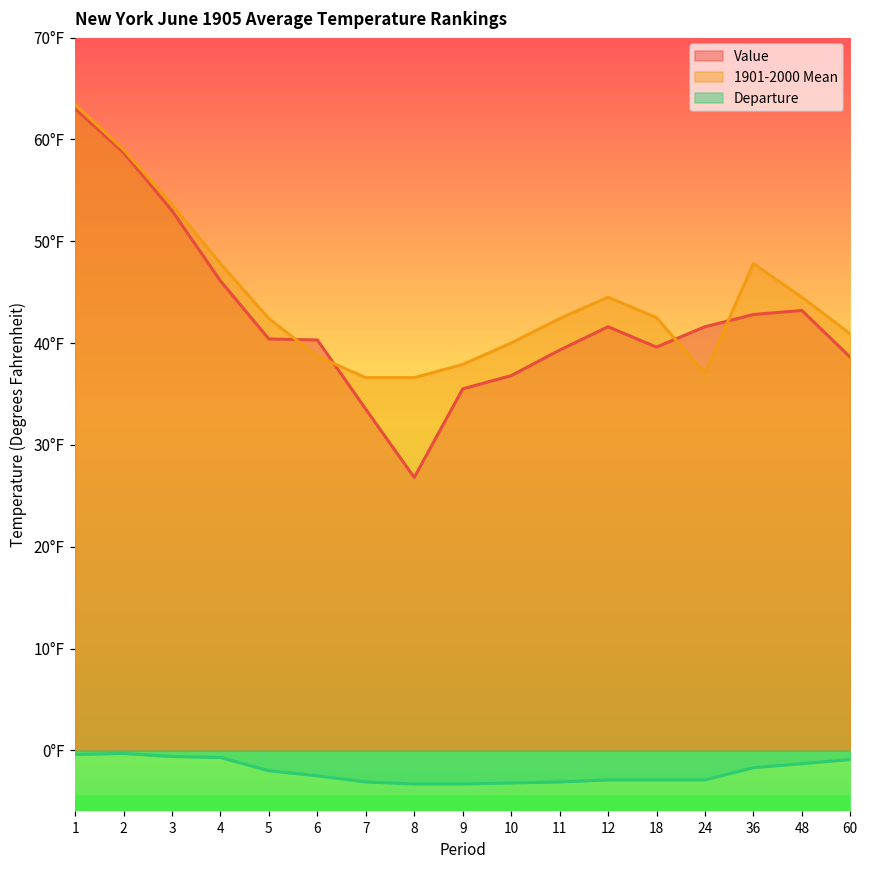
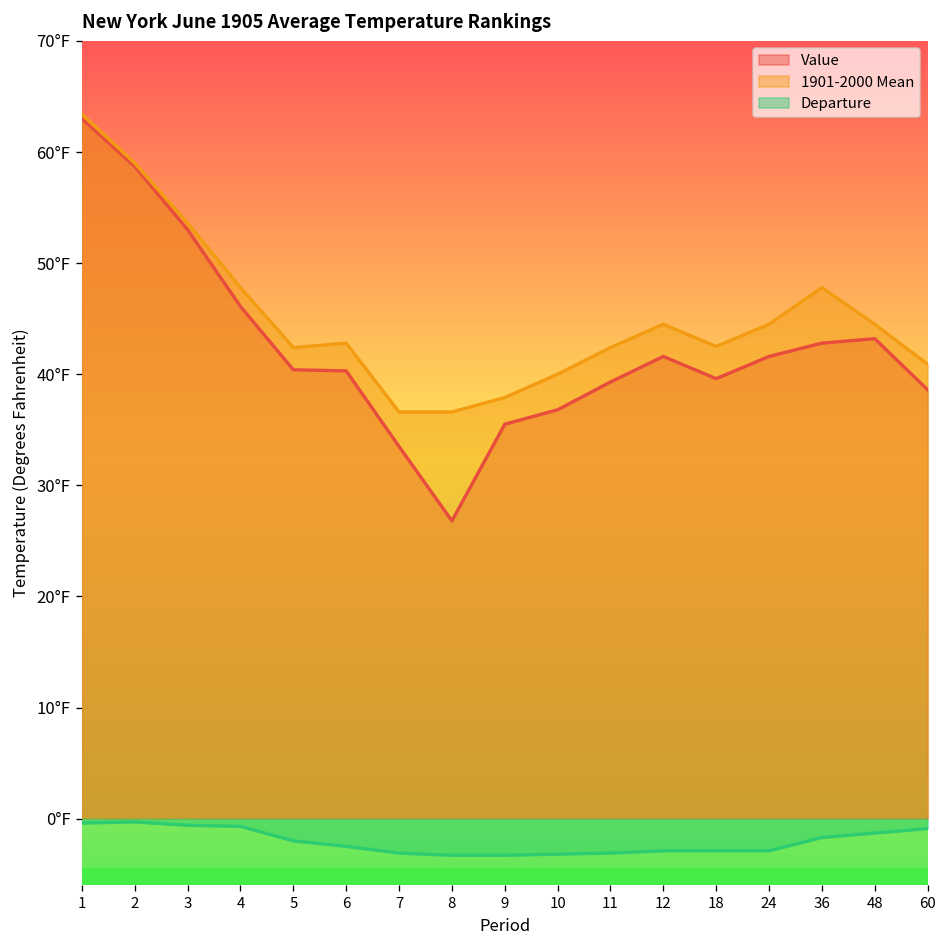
  {
    "Value": {
      "1": "63°F",
      "2": "59°F",
      "3": "53°F",
      "4": "46°F",
      "5": "40°F",
      "6": "40°F",
      "7": "34°F",
      "8": "27°F",
      "9": "36°F",
      "10": "37°F",
      "11": "39°F",
      "12": "42°F",
      "18": "40°F",
      "24": "42°F",
      "36": "43°F",
      "48": "43°F",
      "60": "39°F"
    },
    "1901-2000 Mean": {
      "1": "63°F",
      "2": "59°F",
      "3": "54°F",
      "4": "48°F",
      "5": "42°F",
-     "6": "39°F",
+     "6": "43°F",
      "7": "37°F",
      "8": "37°F",
      "9": "38°F",
      "10": "40°F",
      "11": "42°F",
      "12": "45°F",
      "18": "43°F",
-     "24": "37°F",
+     "24": "45°F",
      "36": "48°F",
      "48": "45°F",
      "60": "41°F"
    }
  }
